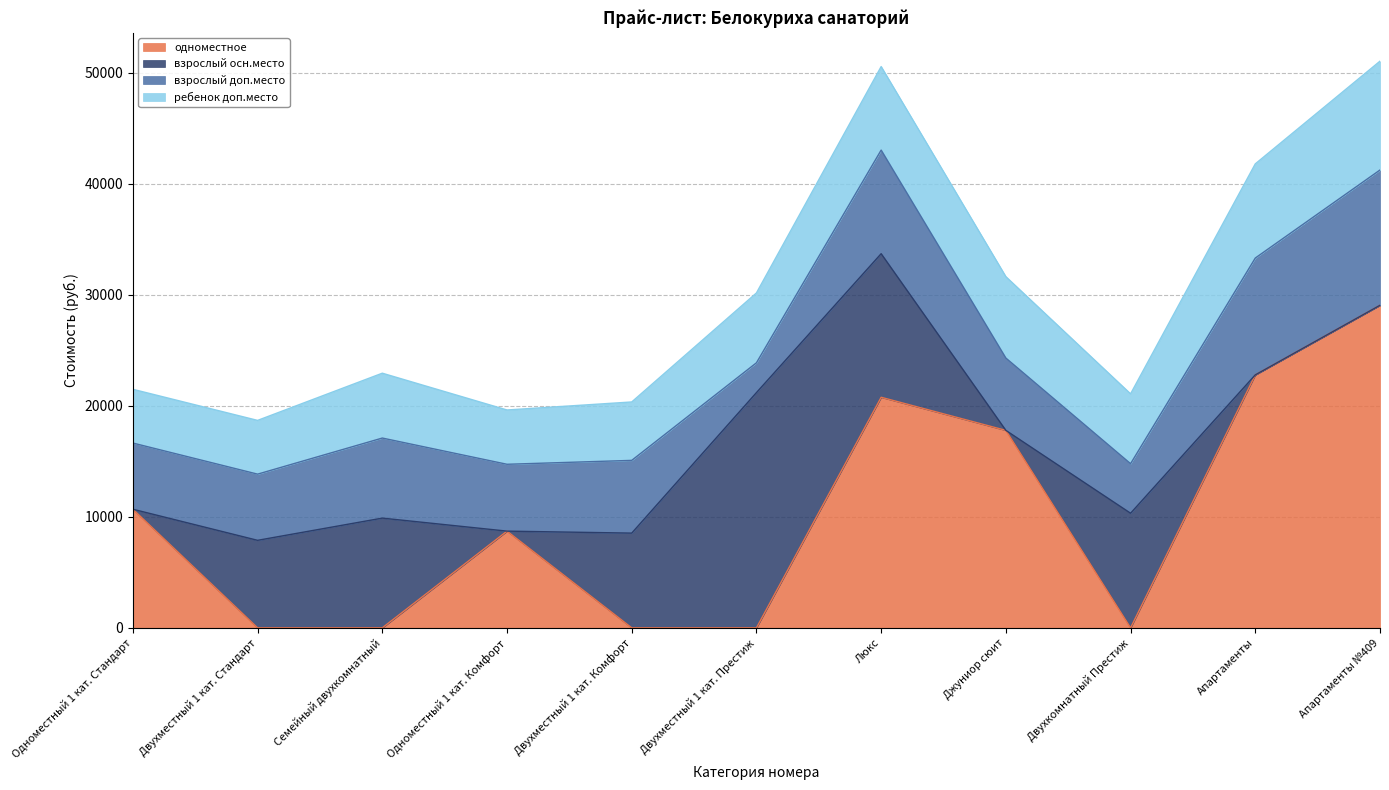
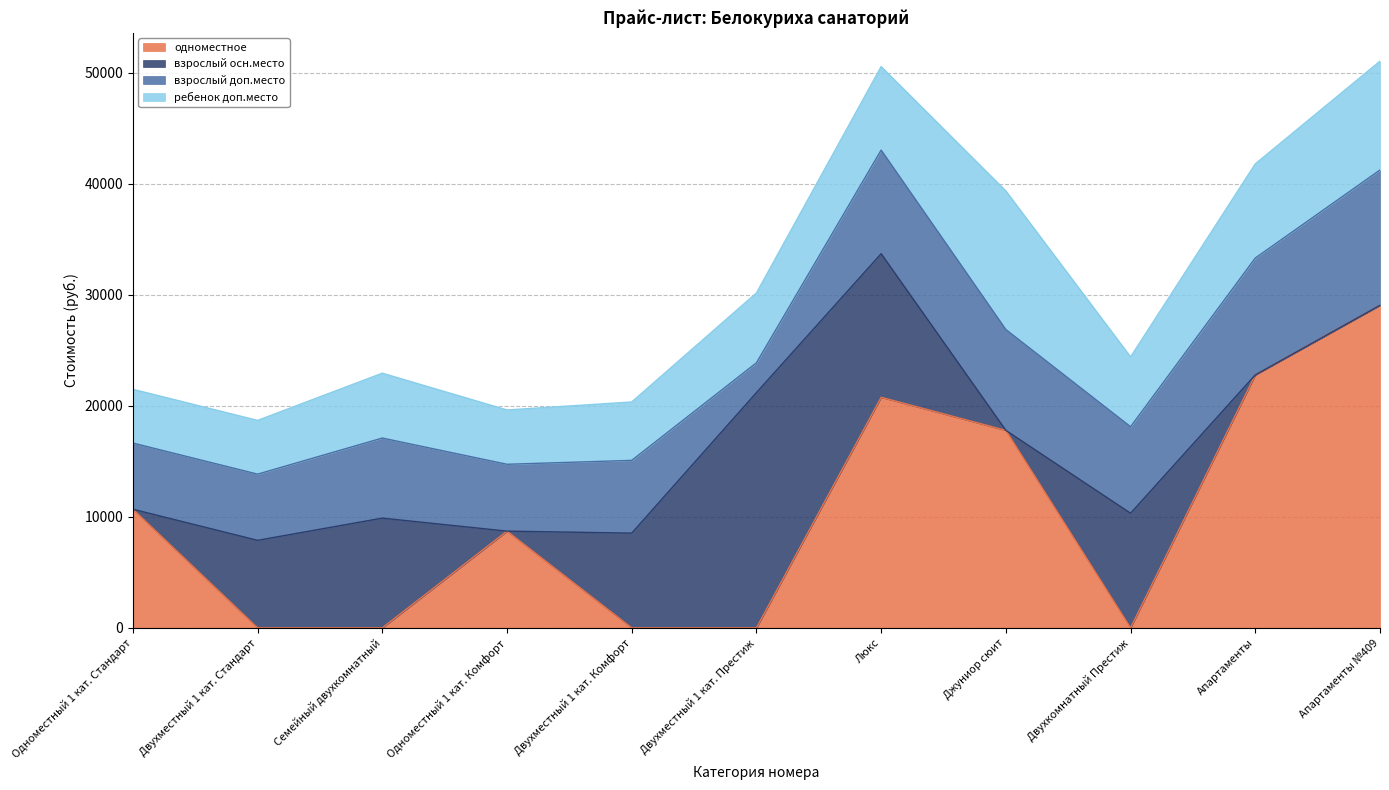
  {
    "одноместное": {
      "Двухместный 1 кат. Стандарт": 0,
      "Семейный двухкомнатный": 0,
      "Двухместный 1 кат. Комфорт": 0,
      "Двухместный 1 кат. Престиж": 0,
      "Люкс": 20800,
      "Двухкомнатный Престиж": 0
    },
    "взрослый осн.место": {
      "Двухместный 1 кат. Стандарт": 7900,
      "Семейный двухкомнатный": 9900,
      "Двухместный 1 кат. Комфорт": 8500,
      "Двухместный 1 кат. Престиж": 21200,
      "Люкс": 12900,
      "Двухкомнатный Престиж": 10300
    },
    "взрослый доп.место": {
      "Одноместный 1 кат. Стандарт": 6000,
      "Двухместный 1 кат. Стандарт": 6000,
      "Семейный двухкомнатный": 7200,
      "Одноместный 1 кат. Комфорт": 6000,
      "Двухместный 1 кат. Комфорт": 6600,
      "Двухместный 1 кат. Престиж": 2700,
      "Люкс": 9300,
-     "Джуниор сюит": 6500,
-     "Двухкомнатный Престиж": 4500,
+     "Джуниор сюит": 9100,
+     "Двухкомнатный Престиж": 7800,
      "Апартаменты": 10500,
      "Апартаменты №409": 12200
    },
    "ребенок доп.место": {
      "Одноместный 1 кат. Стандарт": 4800,
      "Двухместный 1 кат. Стандарт": 4800,
      "Семейный двухкомнатный": 5800,
      "Одноместный 1 кат. Комфорт": 4900,
      "Двухместный 1 кат. Комфорт": 5300,
      "Двухместный 1 кат. Престиж": 6300,
      "Люкс": 7500,
-     "Джуниор сюит": 7300,
+     "Джуниор сюит": 12500,
      "Двухкомнатный Престиж": 6300,
      "Апартаменты": 8500,
      "Апартаменты №409": 9800
    }
  }
